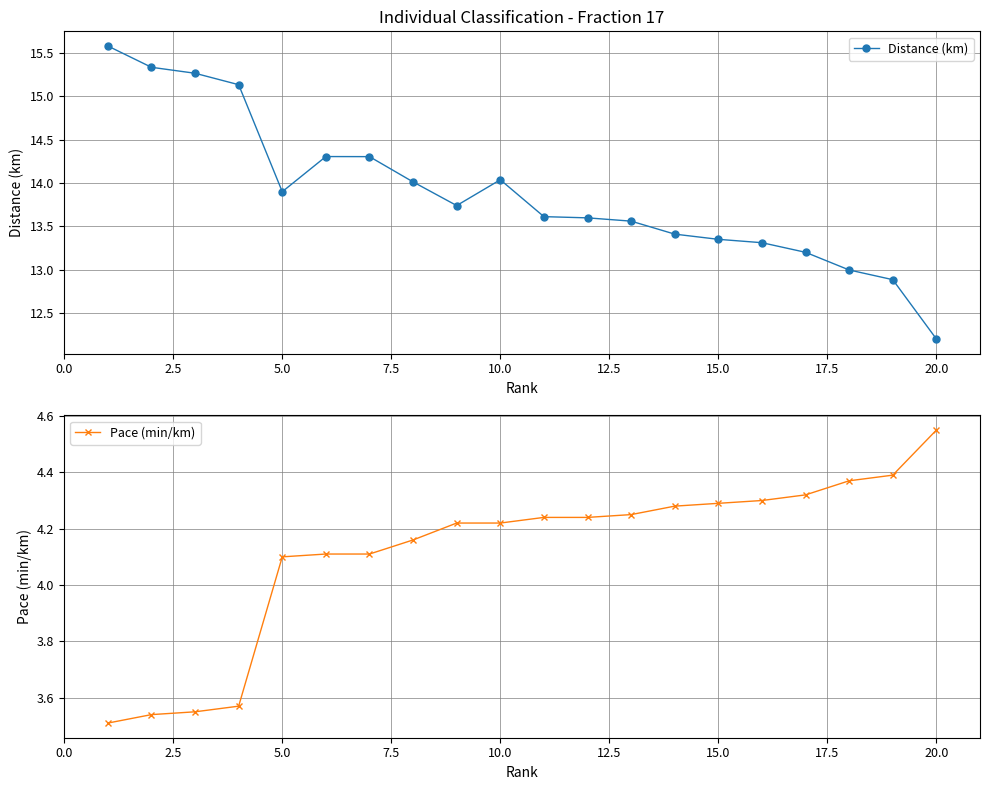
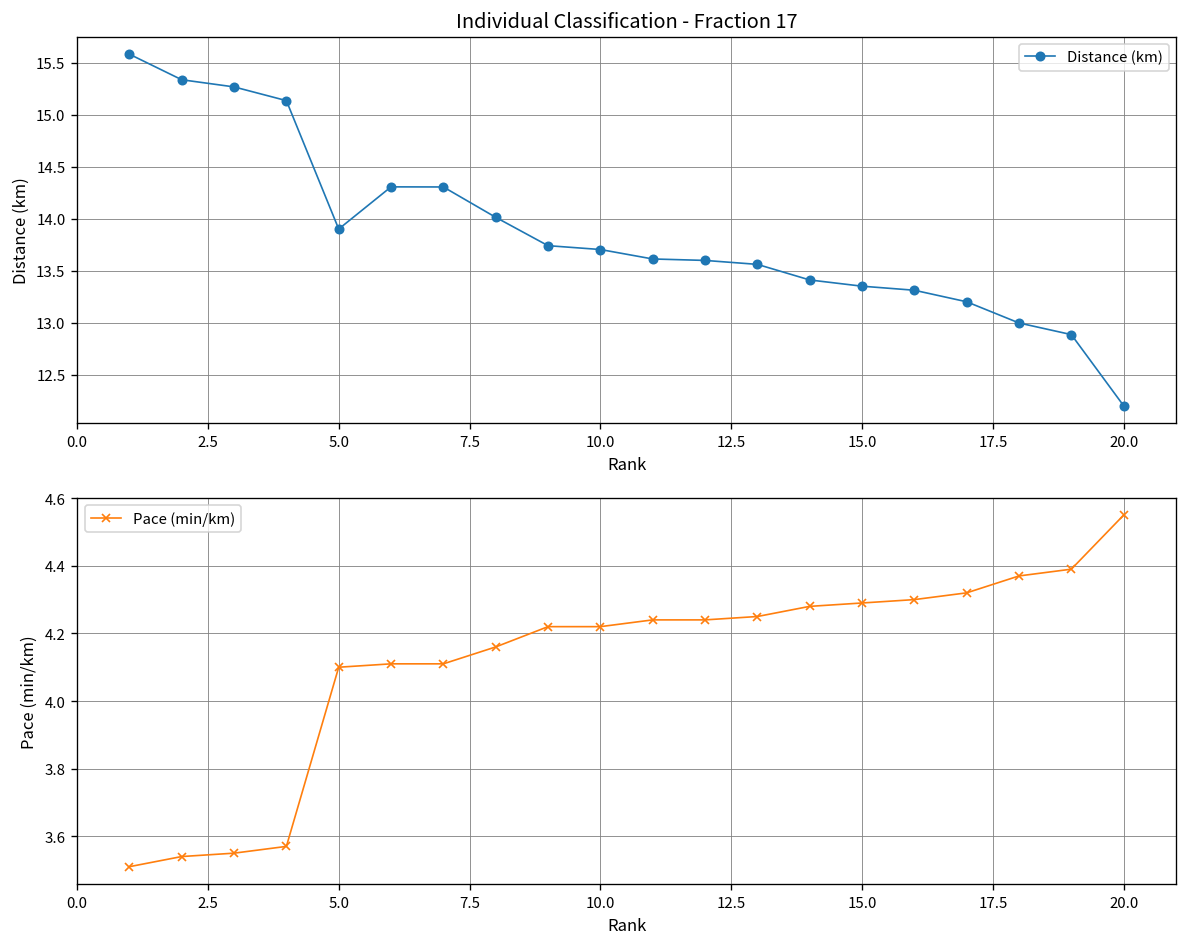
  {
    "Individual Classification - Fraction 17": {
      "5.0": 13.9,
-     "10.0": 14.0,
+     "10.0": 13.7,
      "15.0": 13.4,
      "20.0": 12.2
    }
  }
